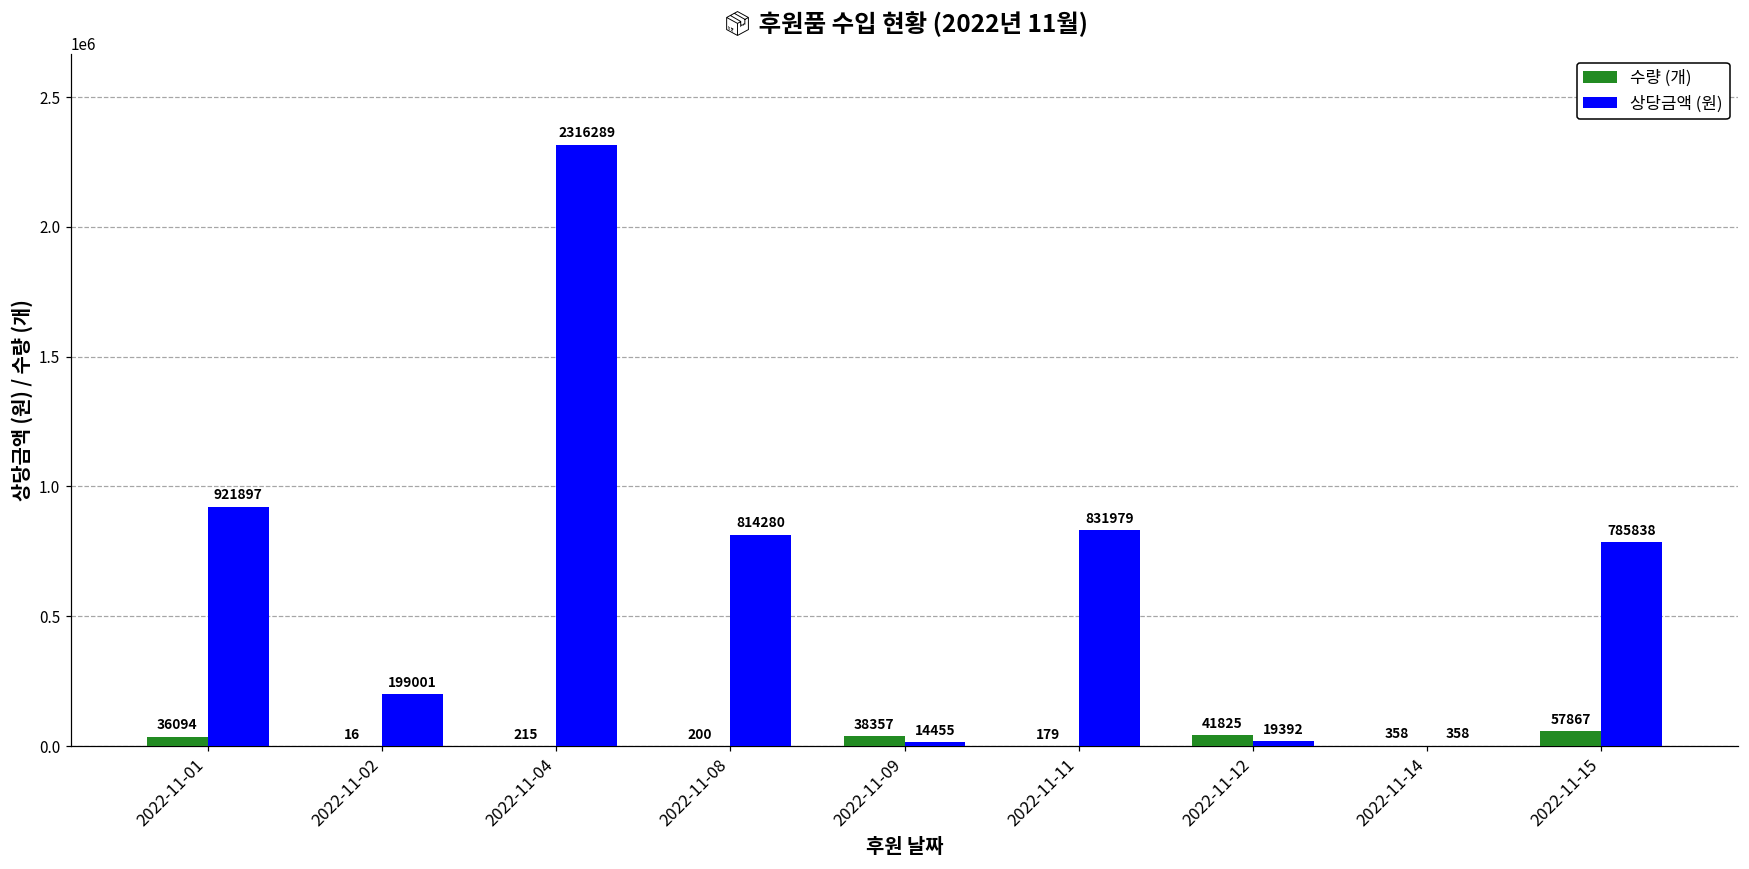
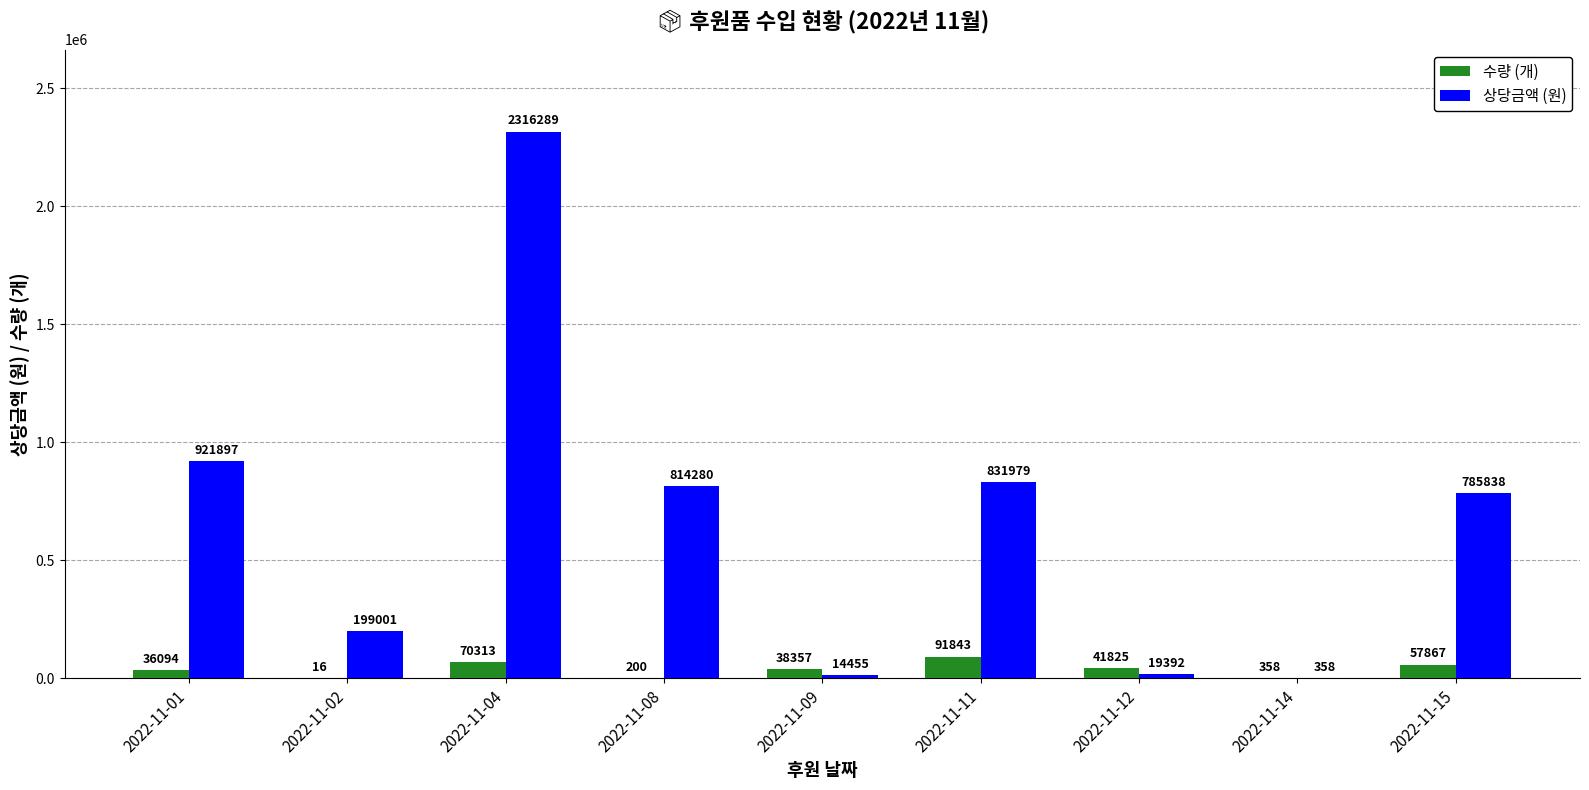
  {
    "수량 (개)": {
      "2022-11-01": 36094,
      "2022-11-02": 16,
-     "2022-11-04": 215,
+     "2022-11-04": 70313,
      "2022-11-08": 200,
      "2022-11-09": 38357,
-     "2022-11-11": 179,
+     "2022-11-11": 91843,
      "2022-11-12": 41825,
      "2022-11-14": 358,
      "2022-11-15": 57867
    },
    "상당금액 (원)": {
      "2022-11-01": 921897,
      "2022-11-02": 199001,
      "2022-11-04": 2316289,
      "2022-11-08": 814280,
      "2022-11-09": 14455,
      "2022-11-11": 831979,
      "2022-11-12": 19392,
      "2022-11-14": 358,
      "2022-11-15": 785838
    }
  }
